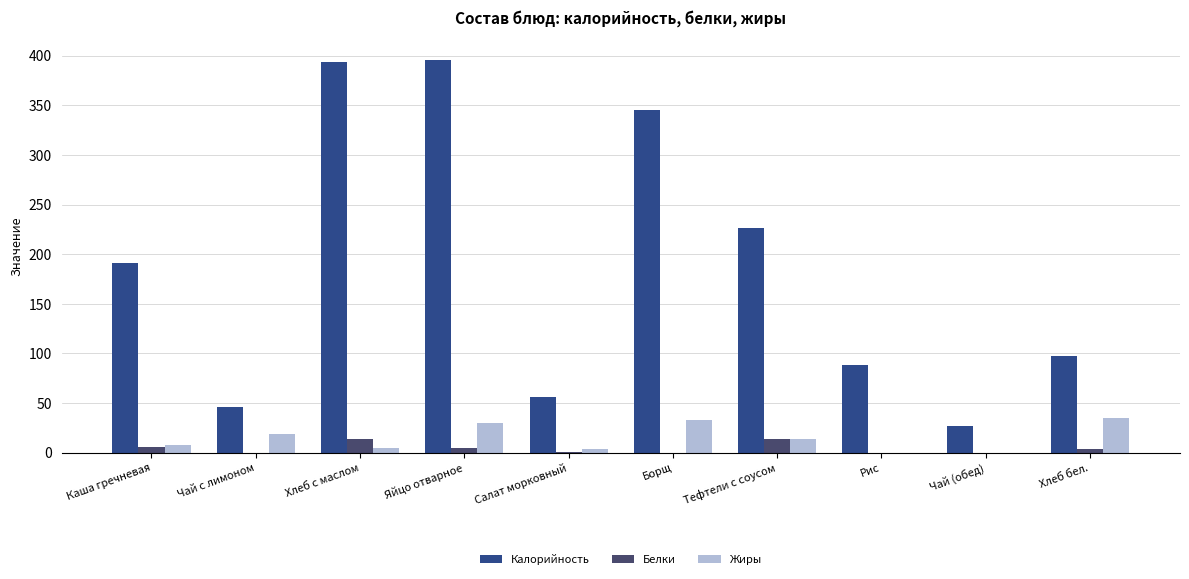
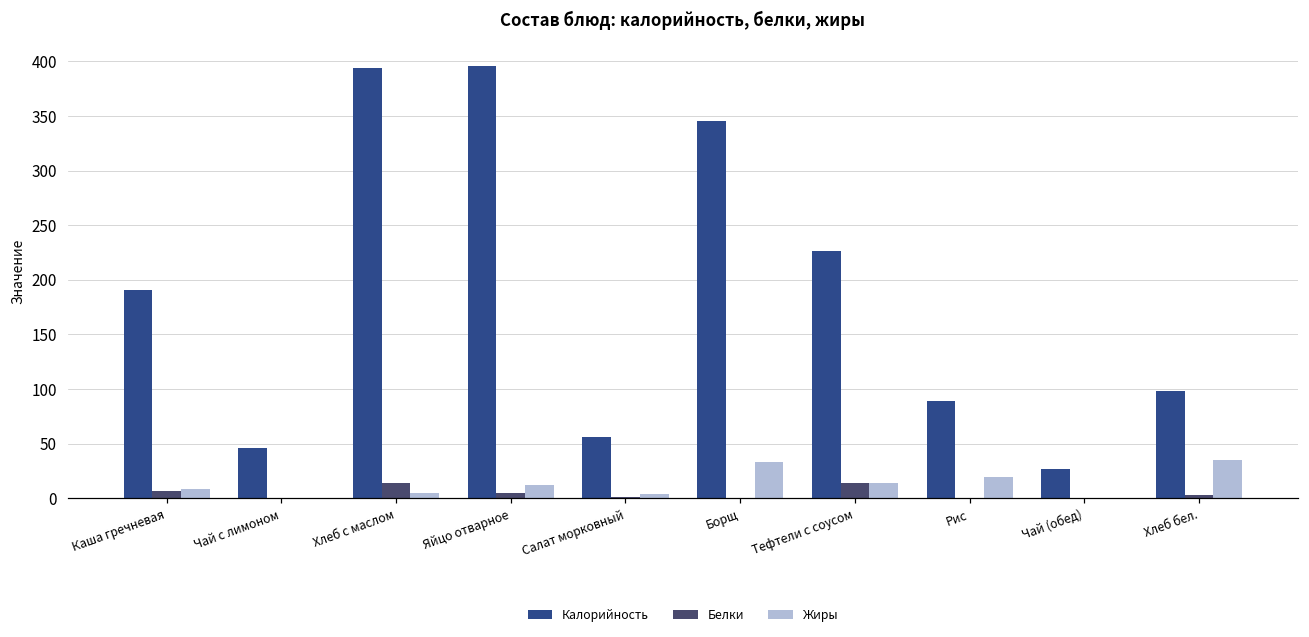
  {
    "Жиры": {
      "Каша гречневая": 10,
-     "Чай с лимоном": 20,
+     "Чай с лимоном": 0,
      "Хлеб с маслом": 10,
-     "Яйцо отварное": 30,
+     "Яйцо отварное": 10,
      "Салат морковный": 0,
      "Борщ": 30,
      "Тефтели с соусом": 10,
-     "Рис": 0,
+     "Рис": 20,
      "Чай (обед)": 0,
      "Хлеб бел.": 40
    }
  }
